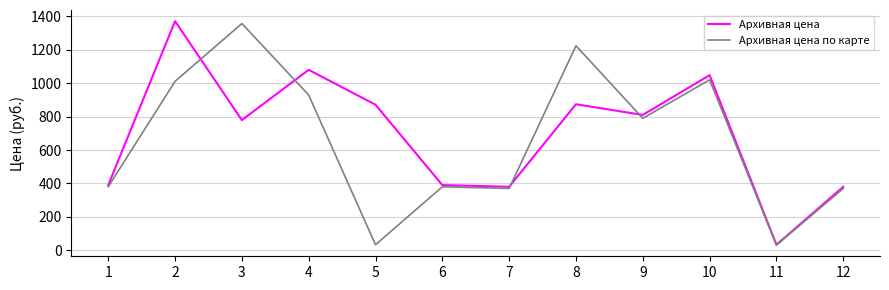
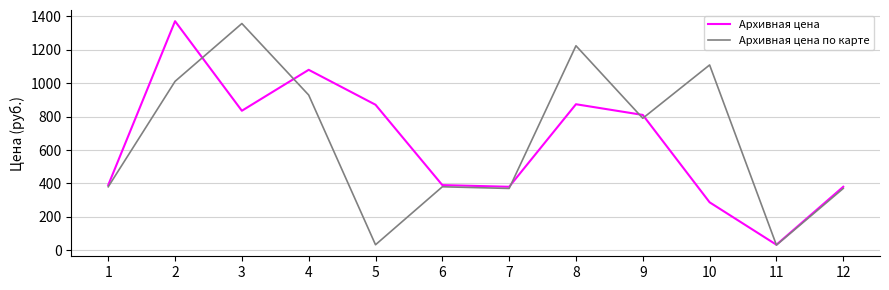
  {
    "Архивная цена": {
      "2": 1370,
-     "3": 780,
+     "3": 840,
      "4": 1080,
      "5": 870,
      "8": 870,
      "9": 810,
-     "10": 1050
+     "10": 290
    },
    "Архивная цена по карте": {
      "2": 1010,
      "3": 1360,
      "4": 930,
      "5": 30,
      "8": 1220,
      "9": 790,
-     "10": 1020
+     "10": 1110
    }
  }
